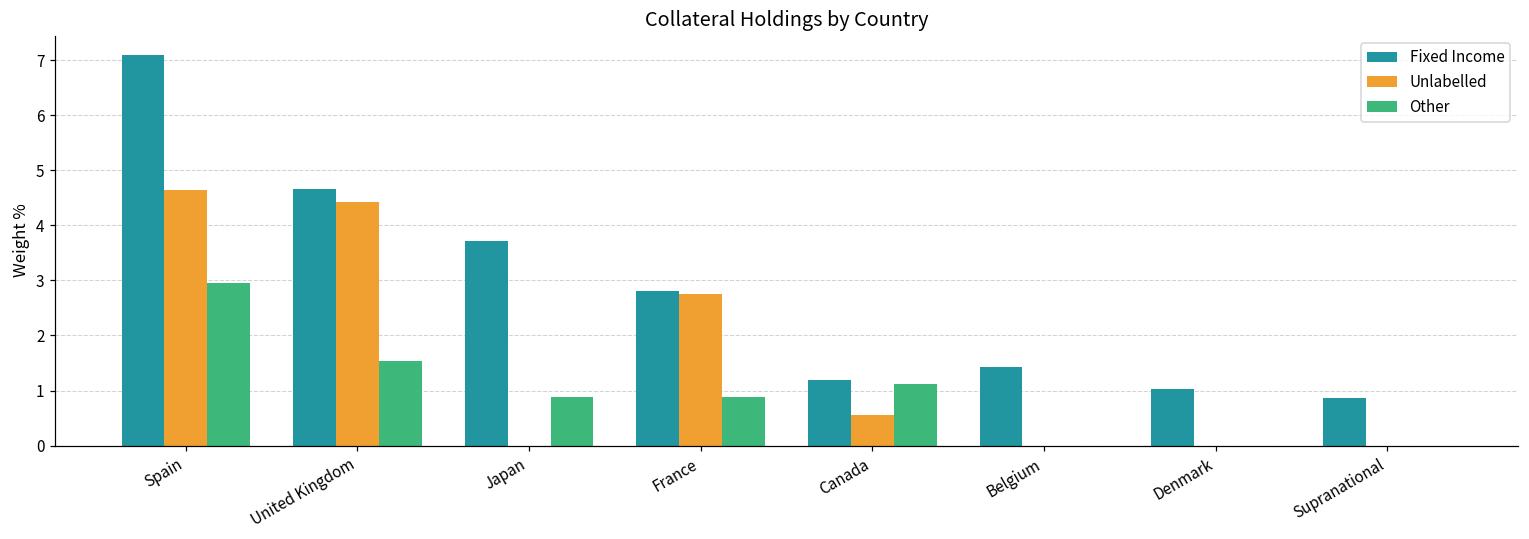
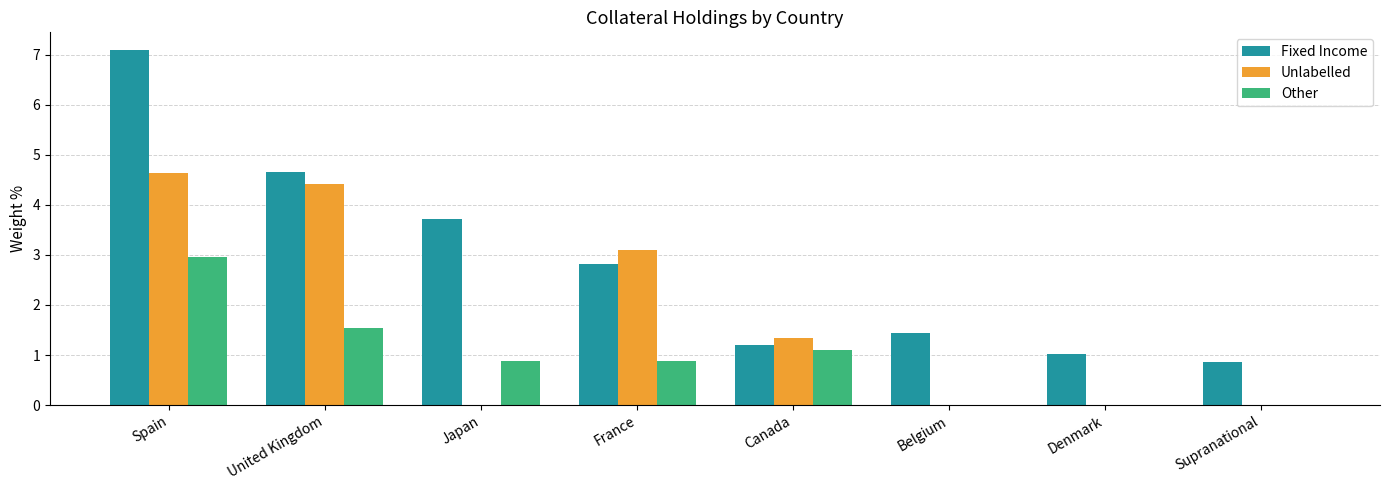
  {
    "Unlabelled": {
      "Spain": 4.6,
      "United Kingdom": 4.4,
      "Japan": 0.0,
-     "France": 2.8,
-     "Canada": 0.6,
+     "France": 3.1,
+     "Canada": 1.3,
      "Belgium": 0.0,
      "Denmark": 0.0,
      "Supranational": 0.0
    }
  }
